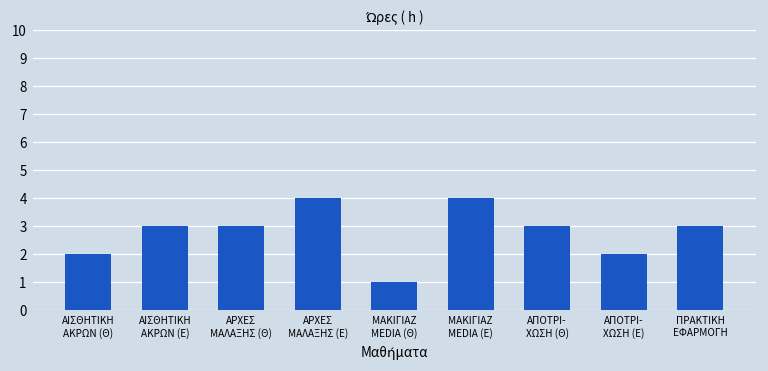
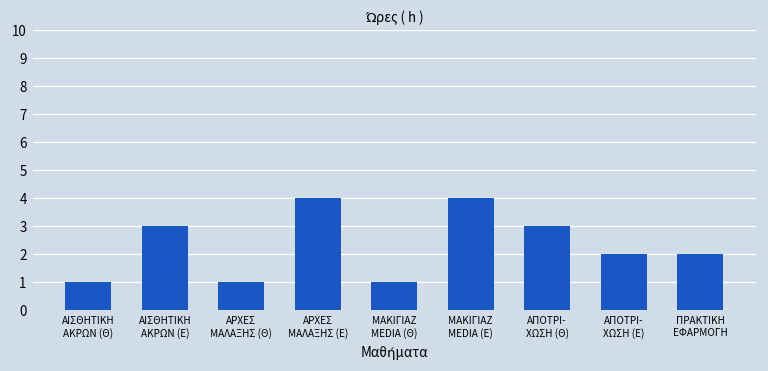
  {
-   "ΑΙΣΘΗΤΙΚΗ ΑΚΡΩΝ (Θ)": 2,
+   "ΑΙΣΘΗΤΙΚΗ ΑΚΡΩΝ (Θ)": 1,
    "ΑΙΣΘΗΤΙΚΗ ΑΚΡΩΝ (Ε)": 3,
-   "ΑΡΧΕΣ ΜΑΛΑΞΗΣ (Θ)": 3,
+   "ΑΡΧΕΣ ΜΑΛΑΞΗΣ (Θ)": 1,
    "ΑΡΧΕΣ ΜΑΛΑΞΗΣ (Ε)": 4,
    "ΜΑΚΙΓΙΑΖ MEDIA (Θ)": 1,
    "ΜΑΚΙΓΙΑΖ MEDIA (Ε)": 4,
    "ΑΠΟΤΡΙ- ΧΩΣΗ (Θ)": 3,
    "ΑΠΟΤΡΙ- ΧΩΣΗ (Ε)": 2,
-   "ΠΡΑΚΤΙΚΗ ΕΦΑΡΜΟΓΗ": 3
+   "ΠΡΑΚΤΙΚΗ ΕΦΑΡΜΟΓΗ": 2
  }
